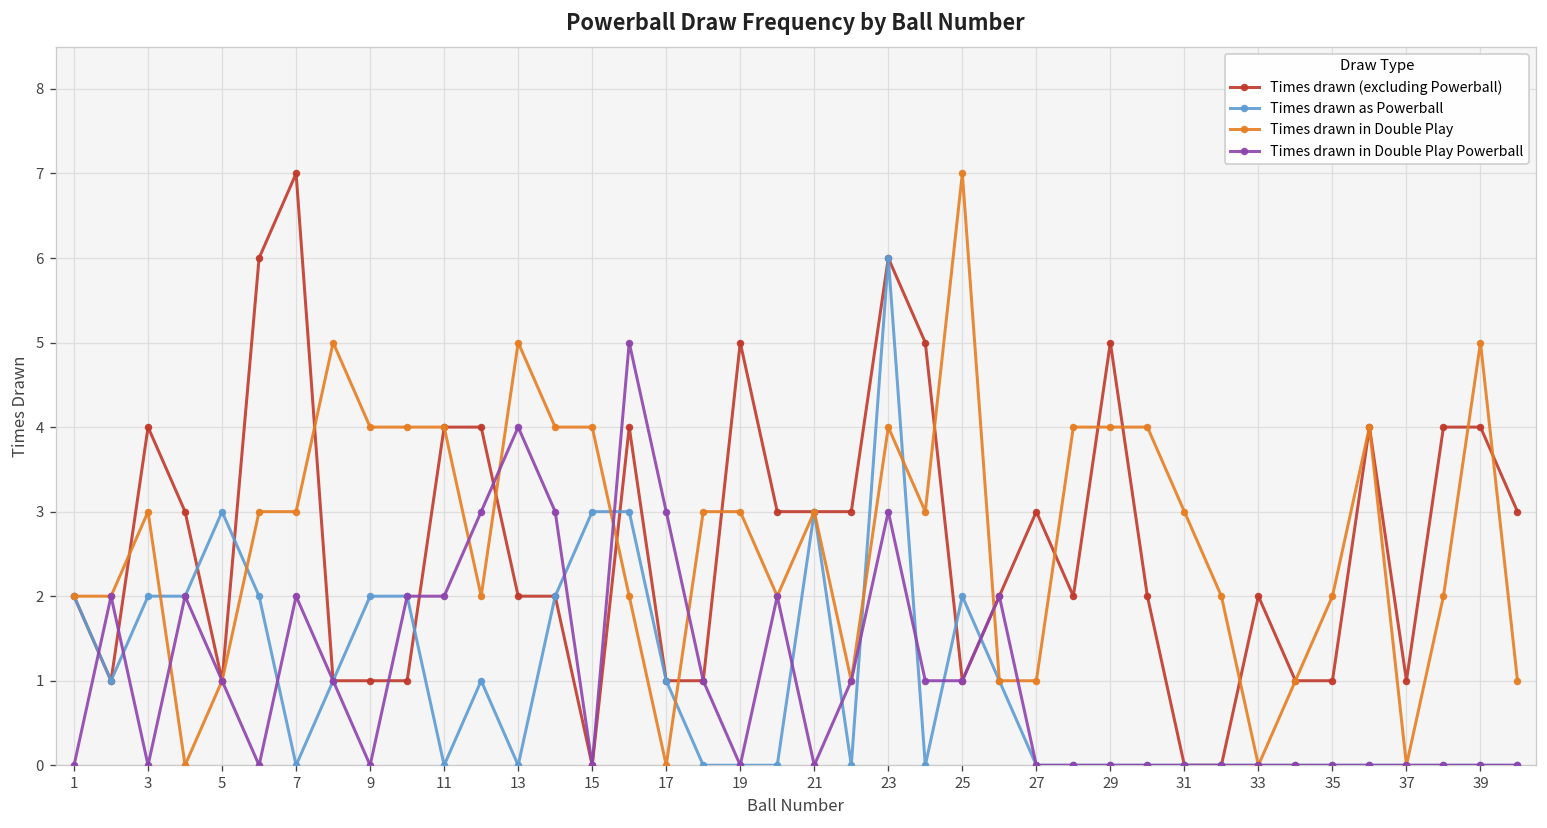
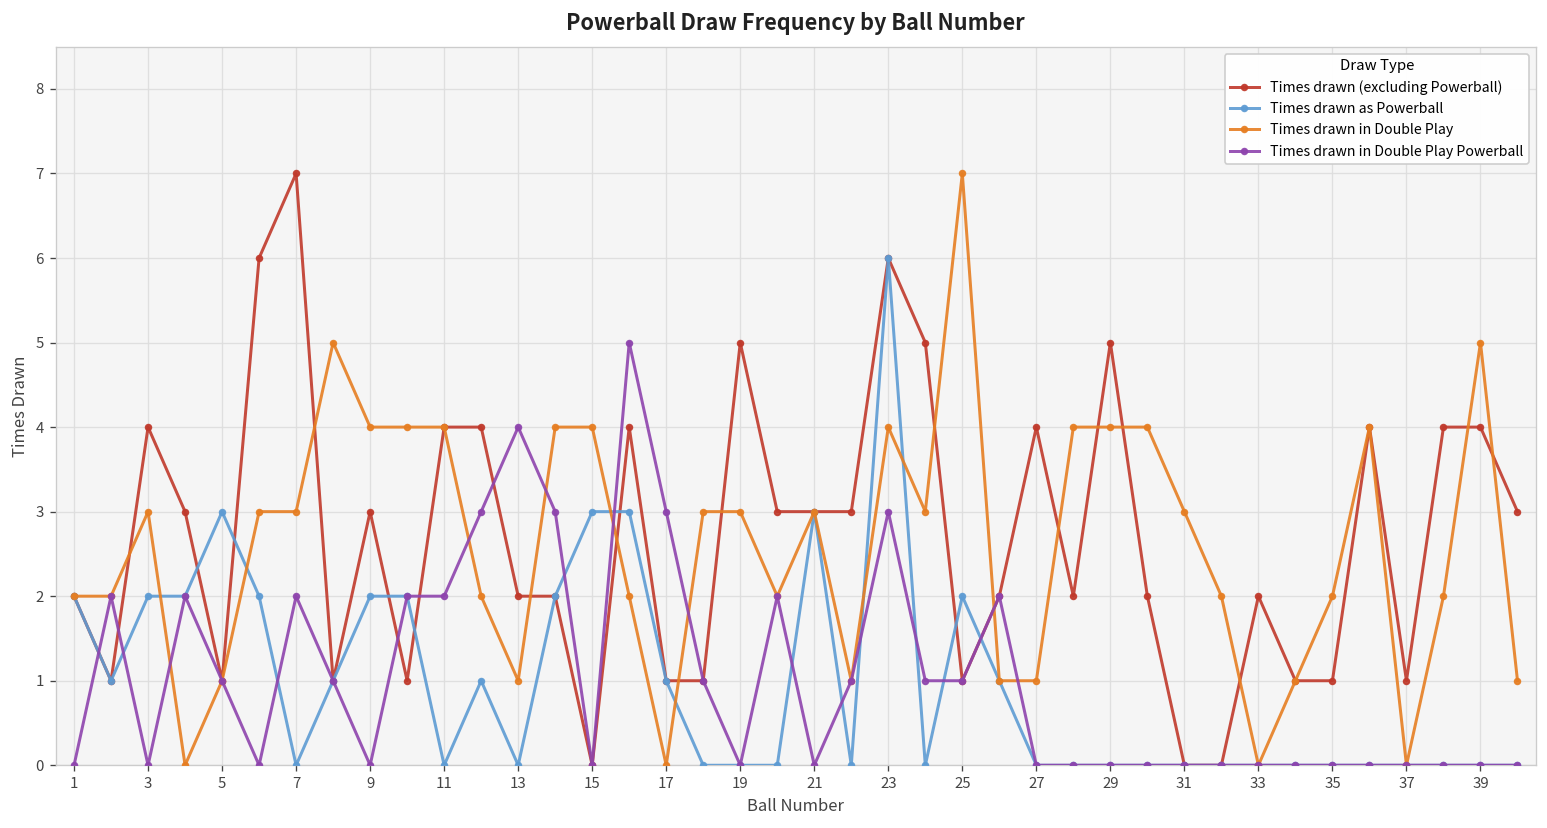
  {
    "Times drawn (excluding Powerball)": {
      "3": 4,
      "7": 7,
-     "9": 1,
+     "9": 3,
      "13": 2,
      "19": 5,
-     "27": 3,
+     "27": 4,
      "29": 5,
      "33": 2,
      "35": 1,
      "37": 1,
      "39": 4
    },
    "Times drawn as Powerball": {
      "3": 2,
      "5": 3,
      "7": 0,
      "9": 2,
      "11": 0,
      "13": 0,
      "15": 3,
      "25": 2
    },
    "Times drawn in Double Play": {
      "3": 3,
      "7": 3,
      "9": 4,
-     "13": 5,
+     "13": 1,
      "15": 4,
      "17": 0,
      "19": 3,
      "23": 4,
      "25": 7,
      "27": 1,
      "29": 4,
      "31": 3,
      "35": 2,
      "39": 5
    },
    "Times drawn in Double Play Powerball": {
      "1": 0,
      "3": 0,
      "7": 2,
      "9": 0,
      "11": 2,
      "13": 4,
      "17": 3,
      "21": 0,
      "23": 3
    }
  }
